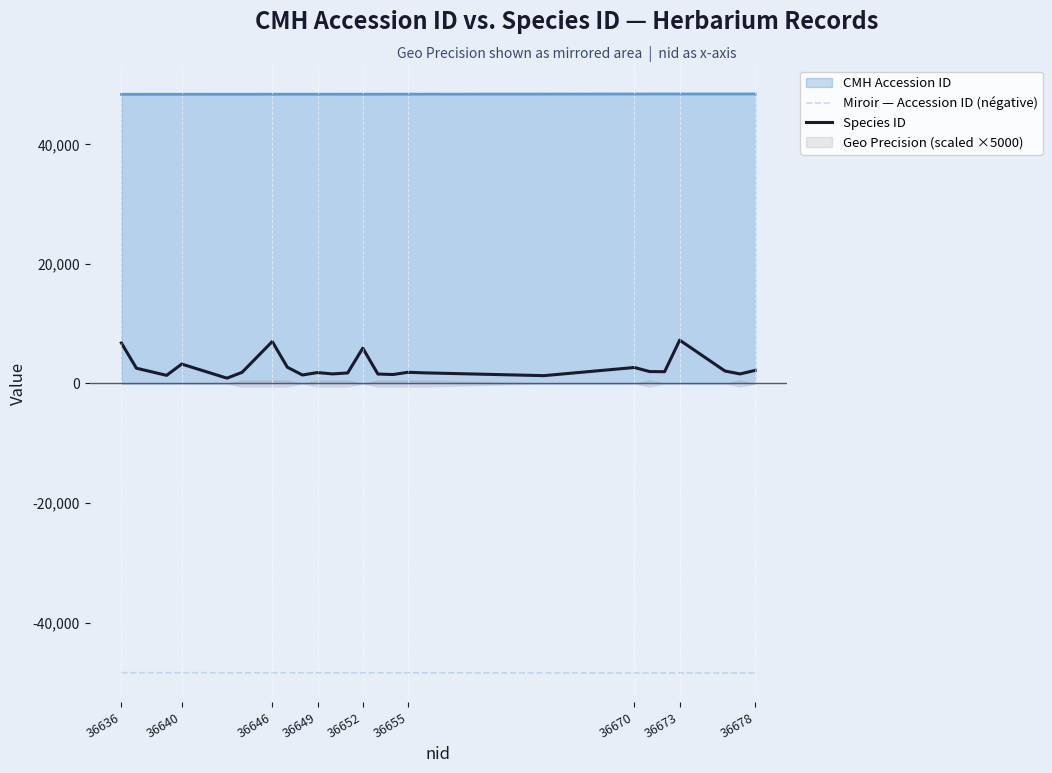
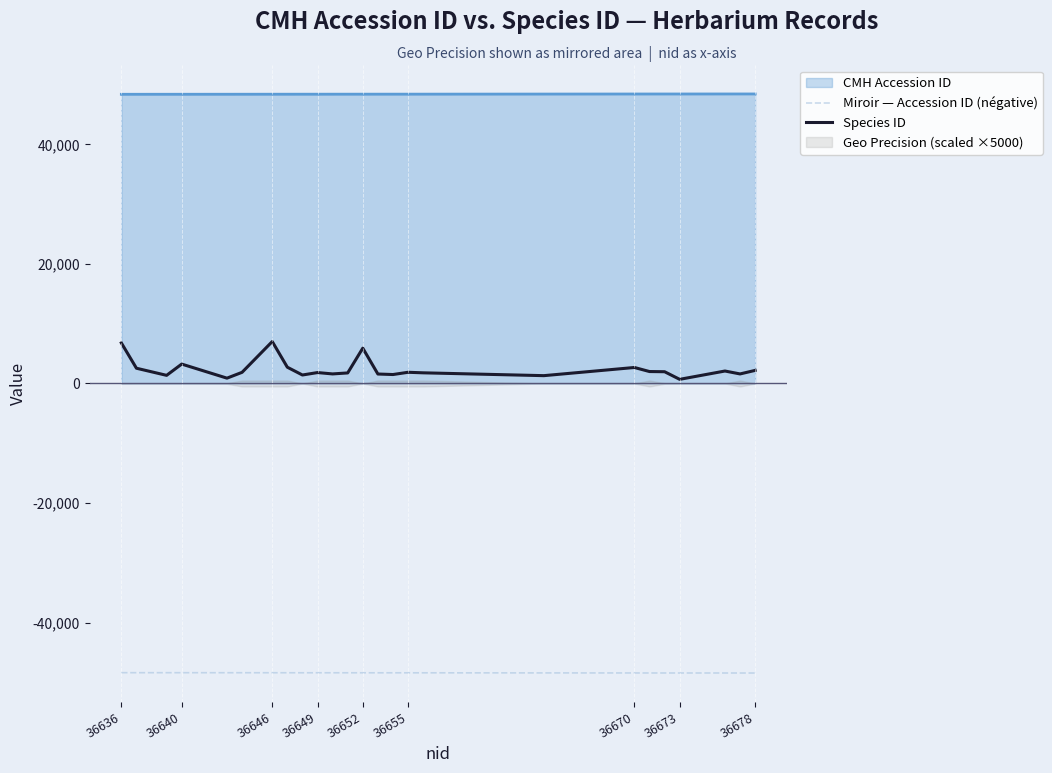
  {
    "Species ID": {
      "36636": "7,000",
      "36640": "3,000",
      "36646": "7,000",
      "36649": "2,000",
      "36652": "6,000",
      "36655": "2,000",
      "36670": "3,000",
-     "36673": "7,000",
+     "36673": "1,000",
      "36678": "2,000"
    }
  }
